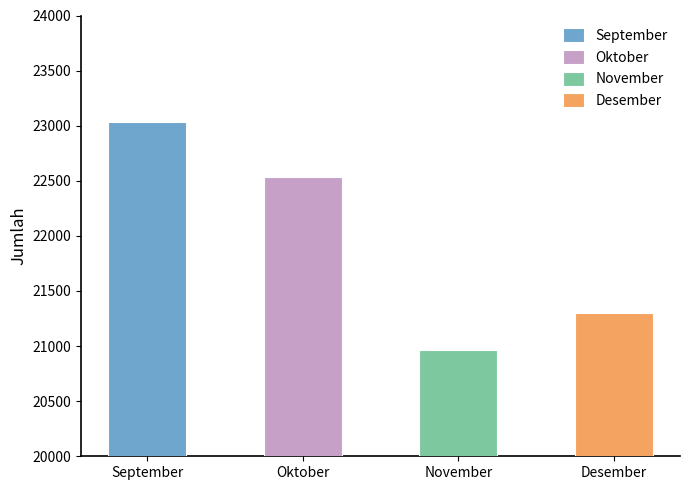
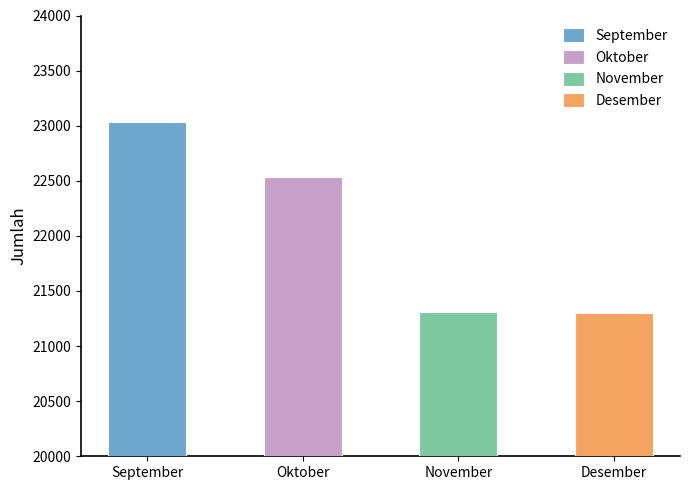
  {
    "September": 23040,
    "Oktober": 22530,
-   "November": 20960,
+   "November": 21310,
    "Desember": 21300
  }
